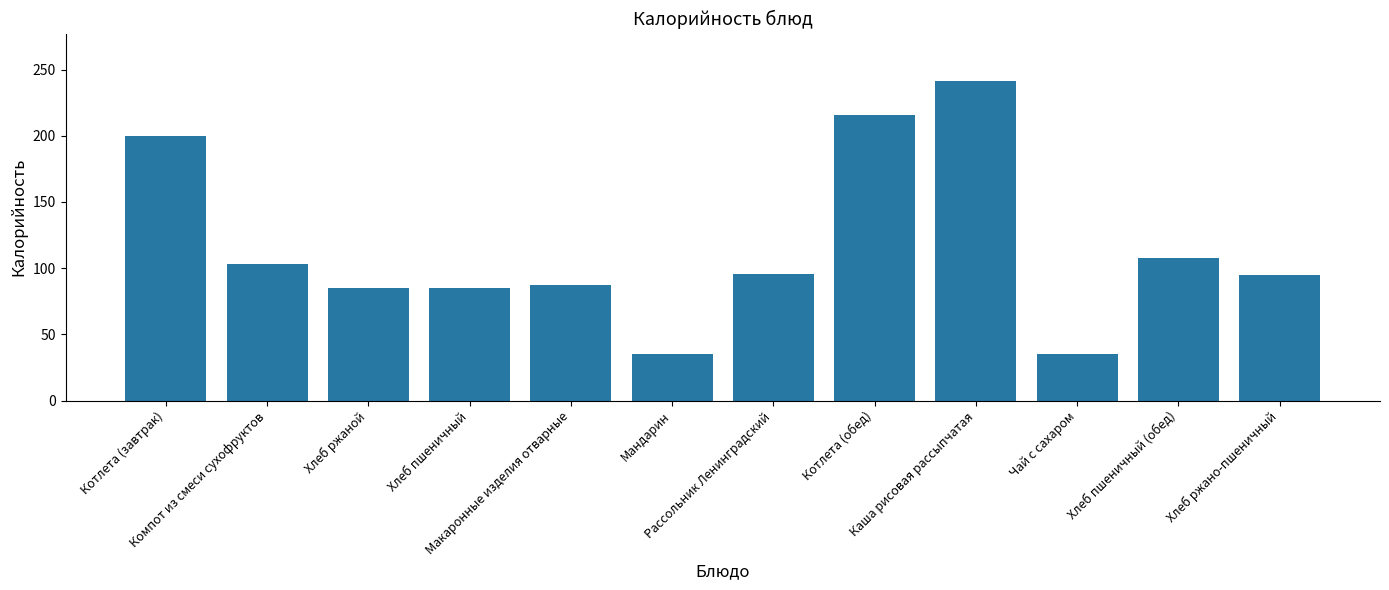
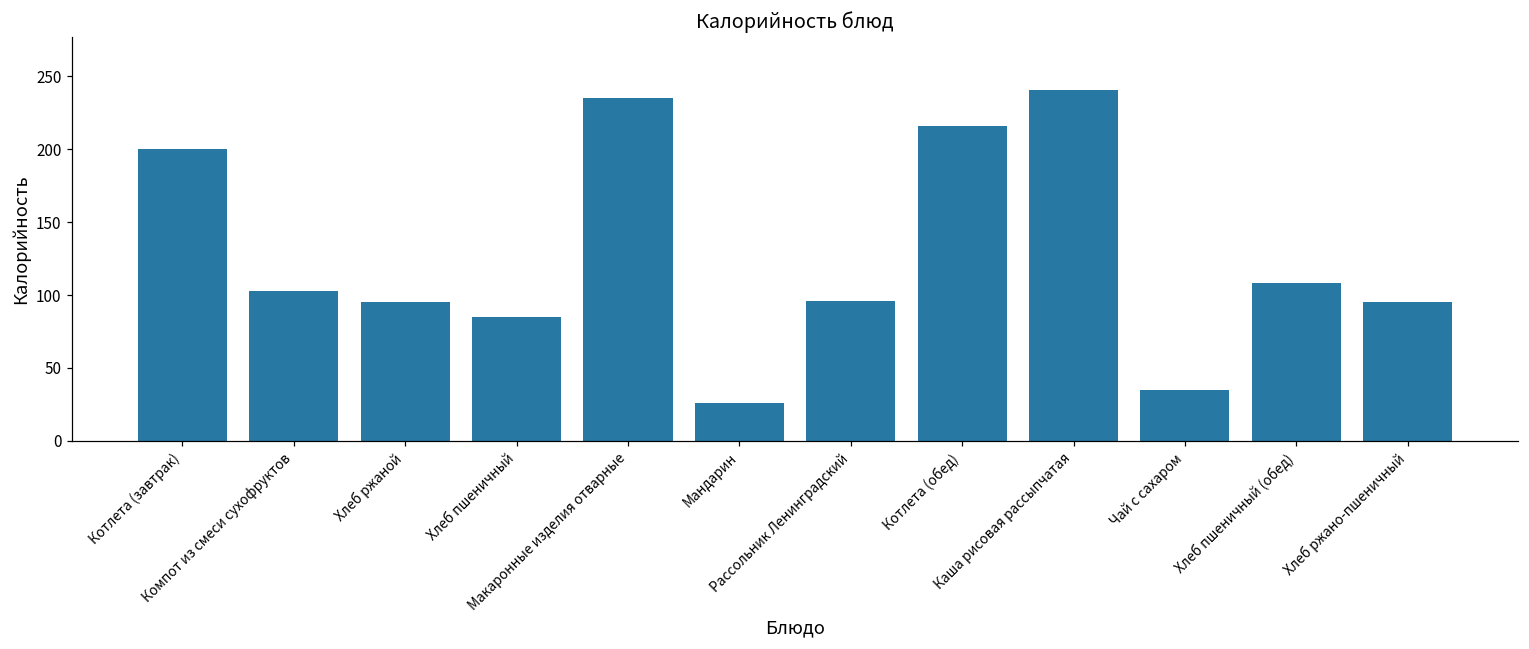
  {
    "Котлета (завтрак)": 200,
    "Компот из смеси сухофруктов": 103,
-   "Хлеб ржаной": 85,
+   "Хлеб ржаной": 95,
    "Хлеб пшеничный": 85,
-   "Макаронные изделия отварные": 87,
-   "Мандарин": 35,
+   "Макаронные изделия отварные": 235,
+   "Мандарин": 26,
    "Рассольник Ленинградский": 96,
    "Котлета (обед)": 216,
    "Каша рисовая рассыпчатая": 241,
    "Чай с сахаром": 35,
    "Хлеб пшеничный (обед)": 108,
    "Хлеб ржано-пшеничный": 95
  }
